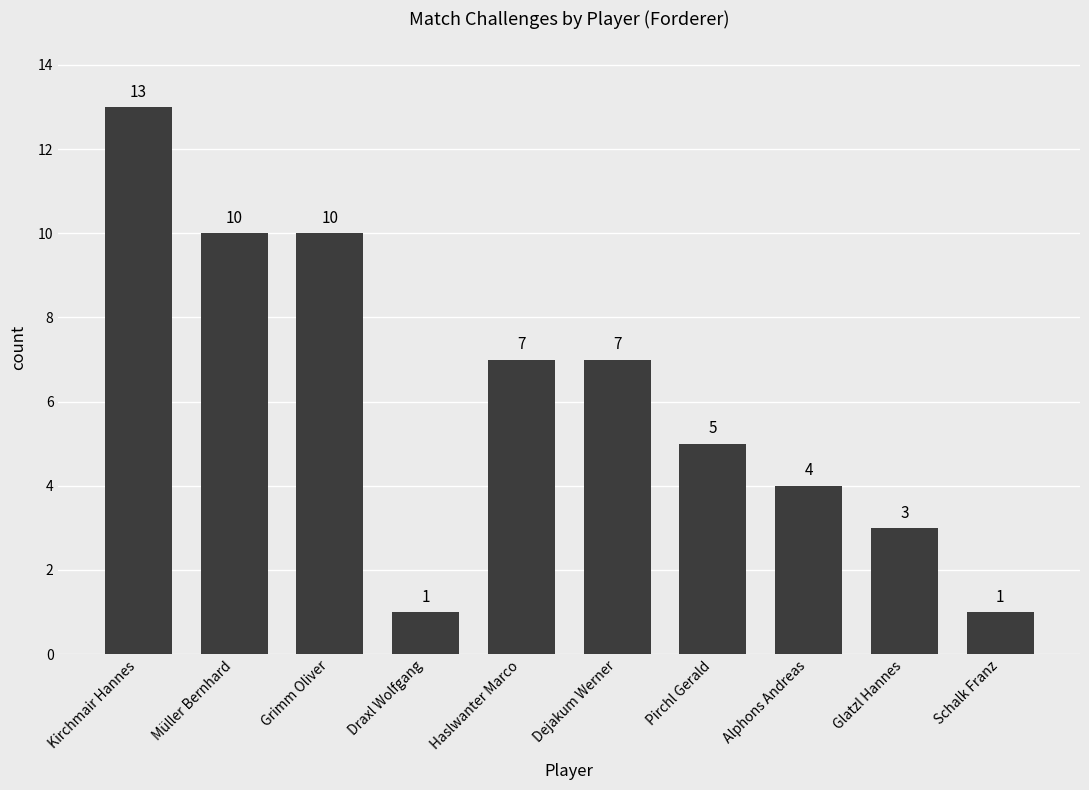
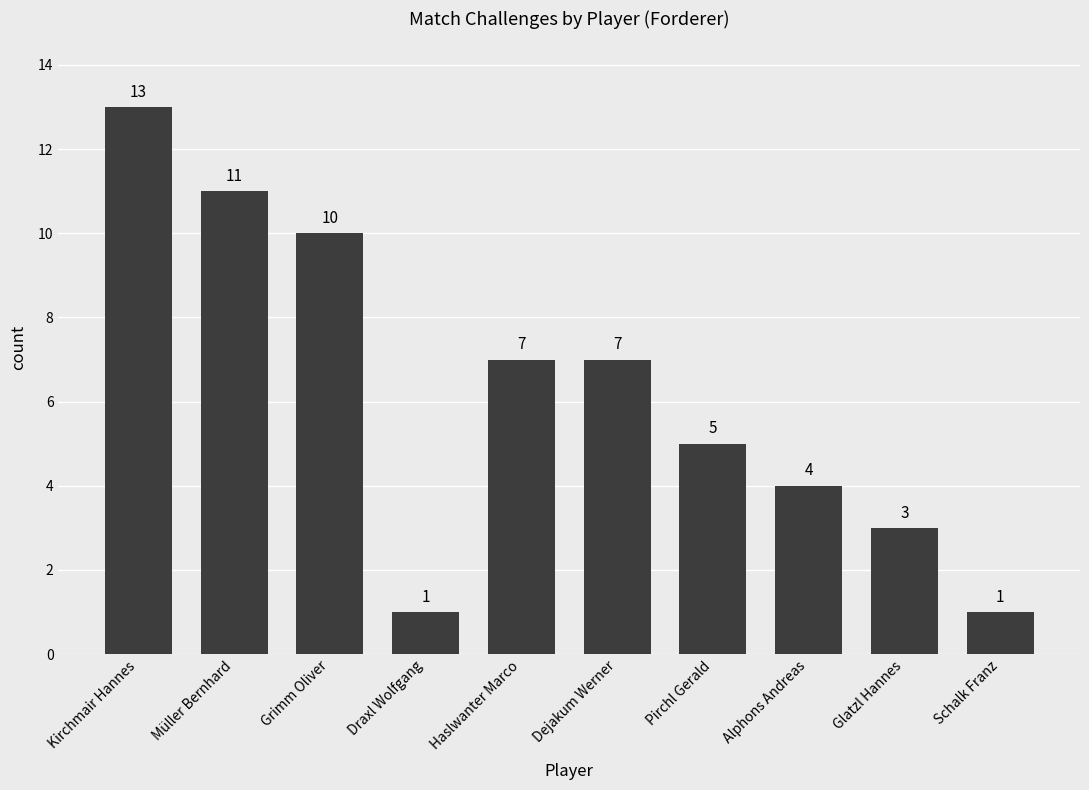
  {
    "Kirchmair Hannes": 13,
-   "Müller Bernhard": 10,
+   "Müller Bernhard": 11,
    "Grimm Oliver": 10,
    "Draxl Wolfgang": 1,
    "Haslwanter Marco": 7,
    "Dejakum Werner": 7,
    "Pirchl Gerald": 5,
    "Alphons Andreas": 4,
    "Glatzl Hannes": 3,
    "Schalk Franz": 1
  }
